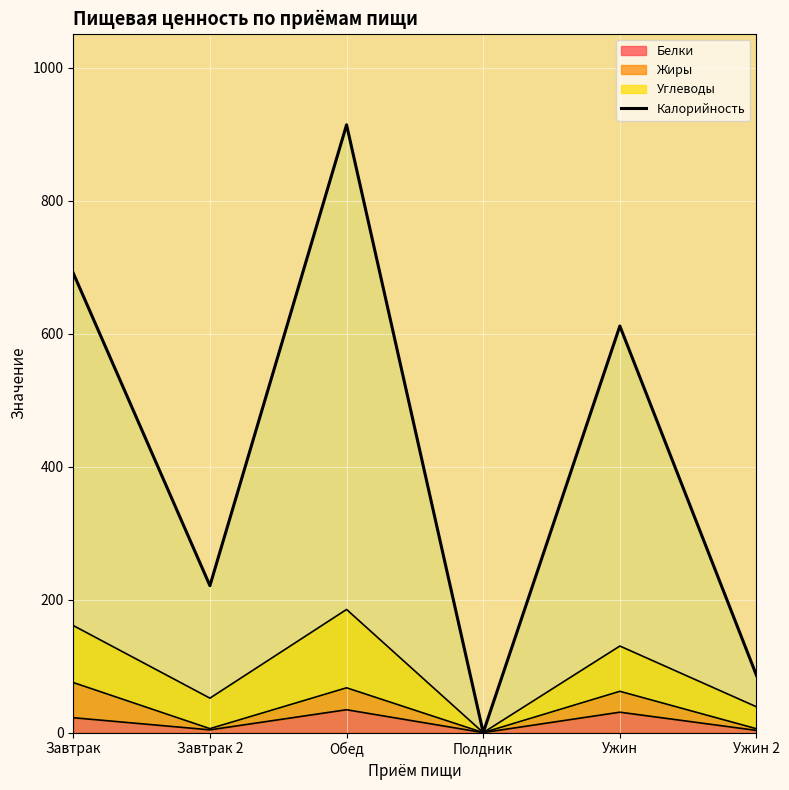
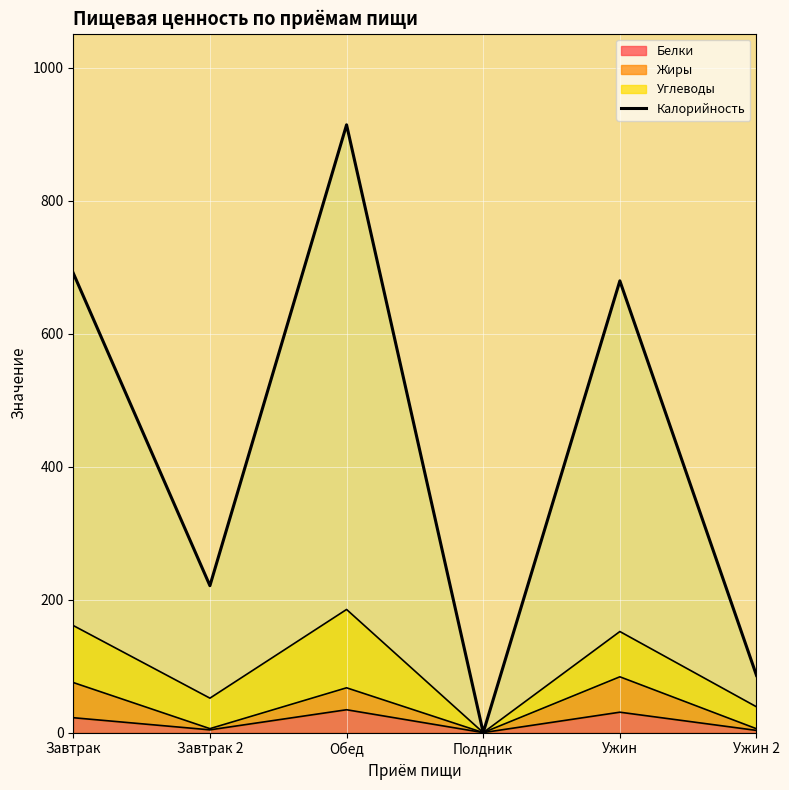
  {
    "Белки": {
      "Завтрак": 20,
      "Обед": 30,
      "Ужин": 30
    },
    "Углеводы": {
      "Завтрак 2": 50,
      "Ужин": 70
    },
    "Калорийность": {
      "Завтрак": 690,
      "Завтрак 2": 220,
      "Обед": 910,
-     "Ужин": 610,
+     "Ужин": 680,
      "Ужин 2": 90
    },
    "Жиры": {
-     "Ужин": 30
+     "Ужин": 50
    }
  }
